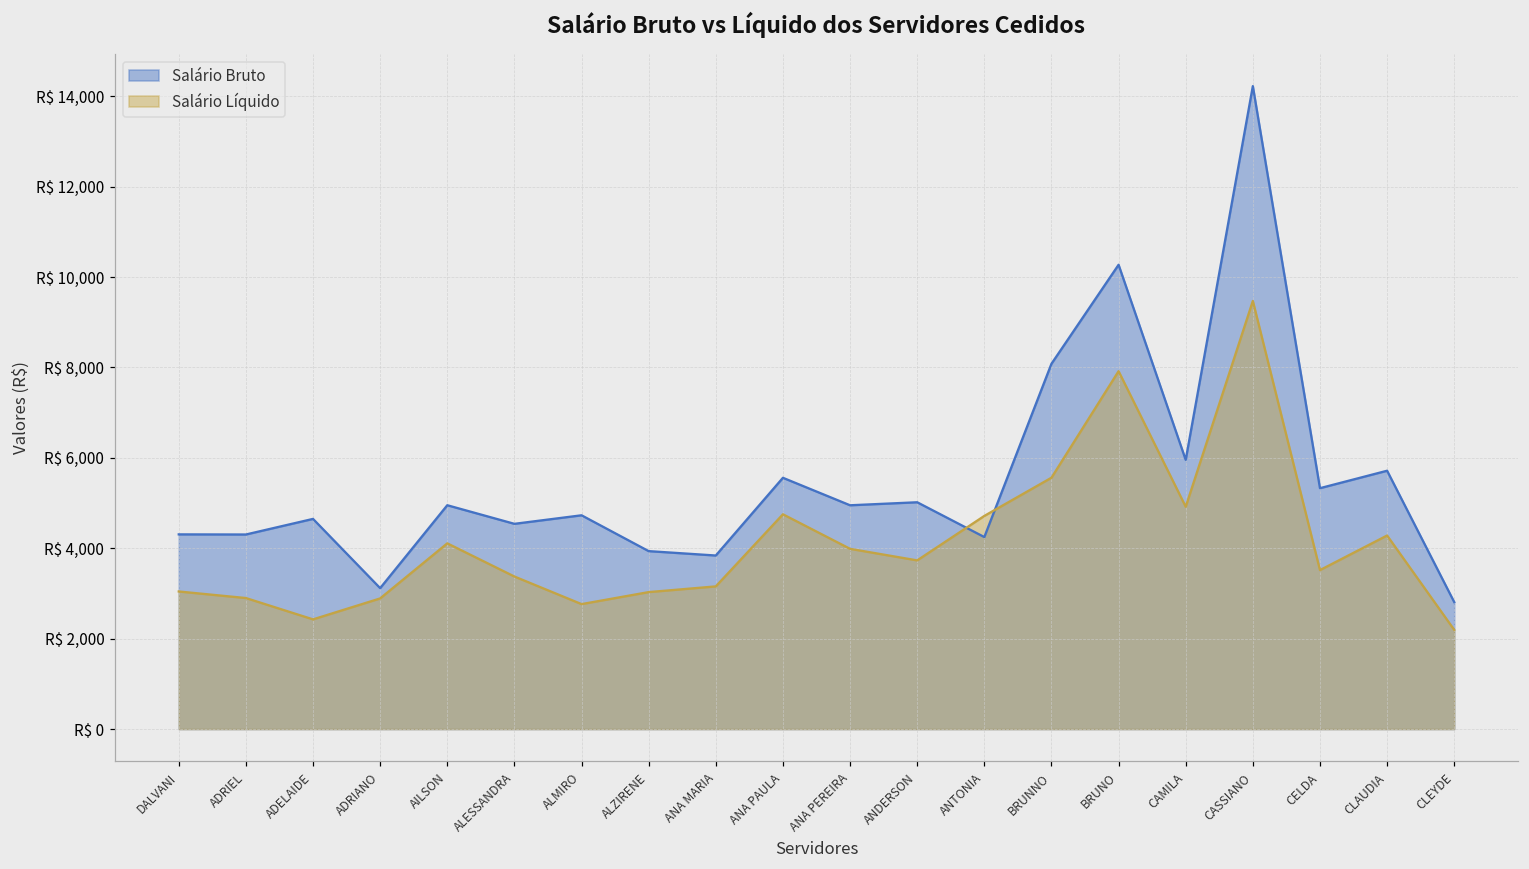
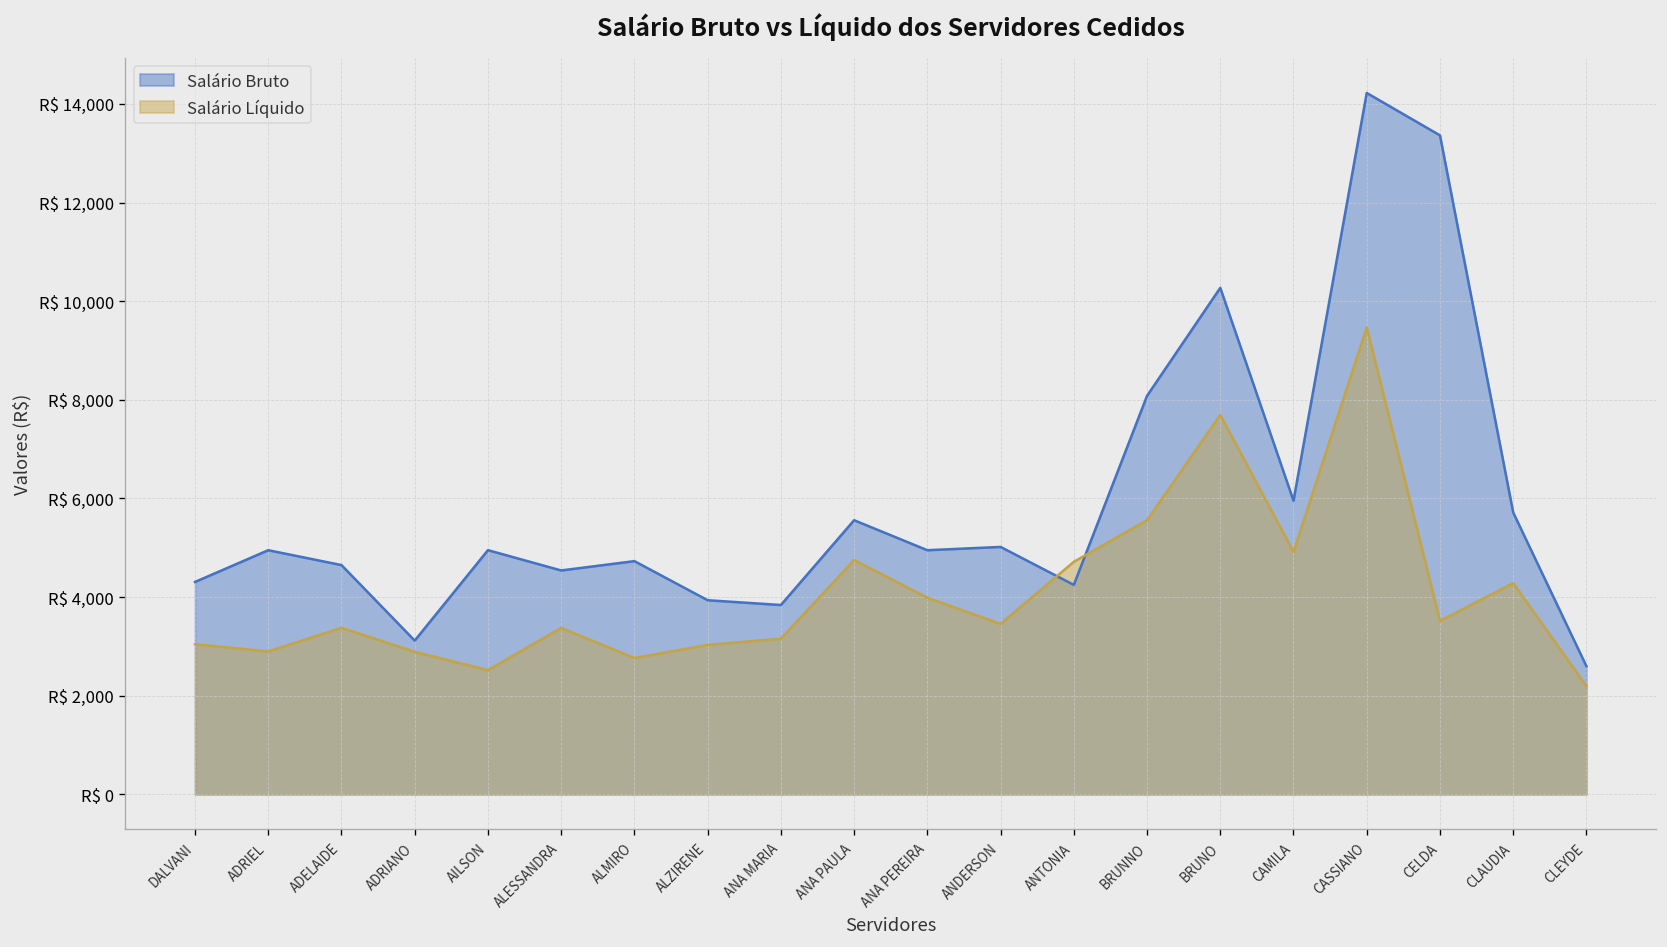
  {
    "Salário Bruto": {
      "DALVANI": "R$ 4,300",
-     "ADRIEL": "R$ 4,300",
+     "ADRIEL": "R$ 5,000",
      "ADELAIDE": "R$ 4,600",
      "ADRIANO": "R$ 3,100",
      "AILSON": "R$ 5,000",
      "ALESSANDRA": "R$ 4,500",
      "ALMIRO": "R$ 4,700",
      "ALZIRENE": "R$ 3,900",
      "ANA MARIA": "R$ 3,800",
      "ANA PAULA": "R$ 5,600",
      "ANA PEREIRA": "R$ 5,000",
      "ANDERSON": "R$ 5,000",
      "ANTONIA": "R$ 4,200",
      "BRUNNO": "R$ 8,100",
      "BRUNO": "R$ 10,300",
      "CAMILA": "R$ 6,000",
      "CASSIANO": "R$ 14,200",
-     "CELDA": "R$ 5,300",
+     "CELDA": "R$ 13,400",
      "CLAUDIA": "R$ 5,700",
-     "CLEYDE": "R$ 2,800"
+     "CLEYDE": "R$ 2,600"
    },
    "Salário Líquido": {
      "DALVANI": "R$ 3,000",
      "ADRIEL": "R$ 2,900",
-     "ADELAIDE": "R$ 2,400",
+     "ADELAIDE": "R$ 3,400",
      "ADRIANO": "R$ 2,900",
-     "AILSON": "R$ 4,100",
+     "AILSON": "R$ 2,500",
      "ALESSANDRA": "R$ 3,400",
      "ALMIRO": "R$ 2,800",
      "ALZIRENE": "R$ 3,000",
      "ANA MARIA": "R$ 3,200",
      "ANA PAULA": "R$ 4,800",
      "ANA PEREIRA": "R$ 4,000",
-     "ANDERSON": "R$ 3,700",
+     "ANDERSON": "R$ 3,500",
      "ANTONIA": "R$ 4,700",
      "BRUNNO": "R$ 5,600",
-     "BRUNO": "R$ 7,900",
+     "BRUNO": "R$ 7,700",
      "CAMILA": "R$ 4,900",
      "CASSIANO": "R$ 9,500",
      "CELDA": "R$ 3,500",
      "CLAUDIA": "R$ 4,300",
      "CLEYDE": "R$ 2,200"
    }
  }
